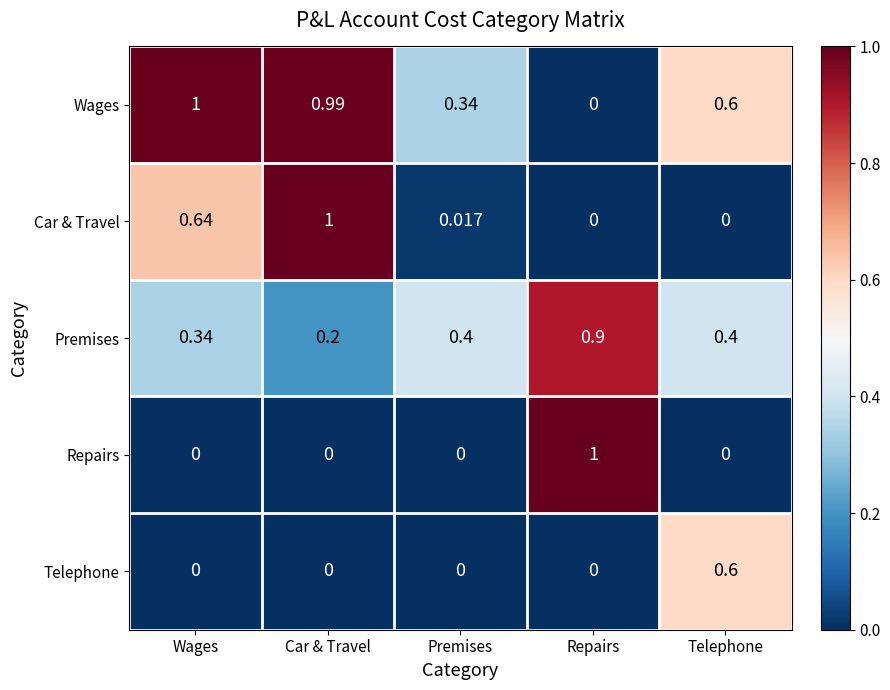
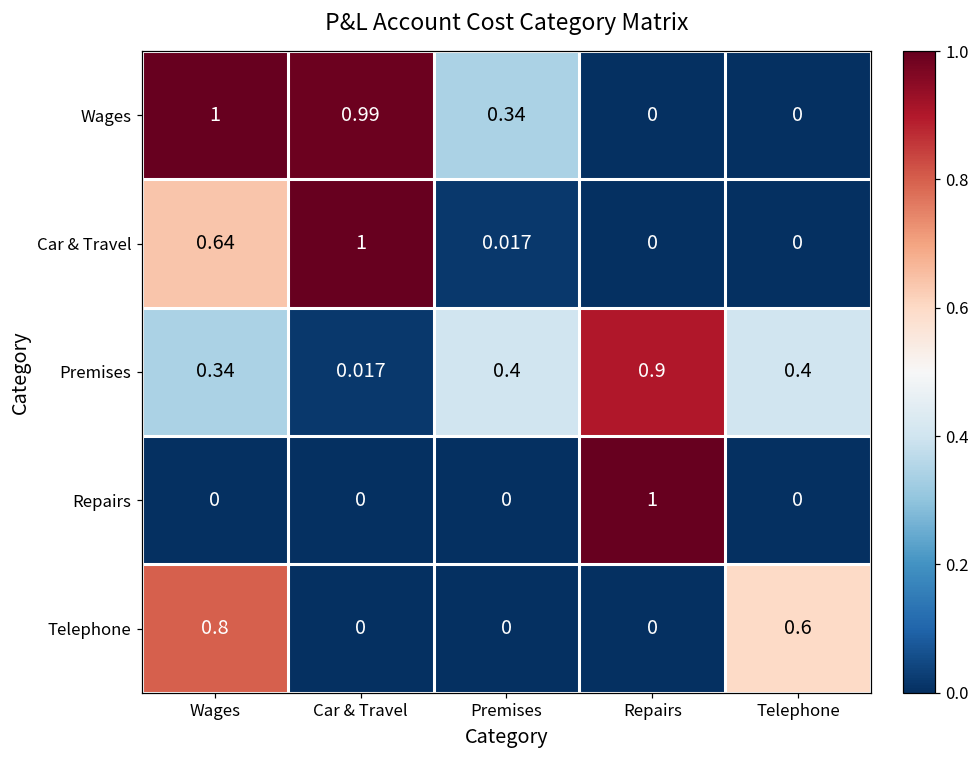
  {
    "Wages": {
      "Wages": 1,
      "Car & Travel": 0.99,
      "Premises": 0.34,
      "Repairs": 0,
-     "Telephone": 0.6
+     "Telephone": 0
    },
    "Car & Travel": {
      "Wages": 0.64,
      "Car & Travel": 1,
      "Premises": 0.017,
      "Repairs": 0,
      "Telephone": 0
    },
    "Premises": {
      "Wages": 0.34,
-     "Car & Travel": 0.2,
+     "Car & Travel": 0.017,
      "Premises": 0.4,
      "Repairs": 0.9,
      "Telephone": 0.4
    },
    "Repairs": {
      "Wages": 0,
      "Car & Travel": 0,
      "Premises": 0,
      "Repairs": 1,
      "Telephone": 0
    },
    "Telephone": {
-     "Wages": 0,
+     "Wages": 0.8,
      "Car & Travel": 0,
      "Premises": 0,
      "Repairs": 0,
      "Telephone": 0.6
    }
  }
